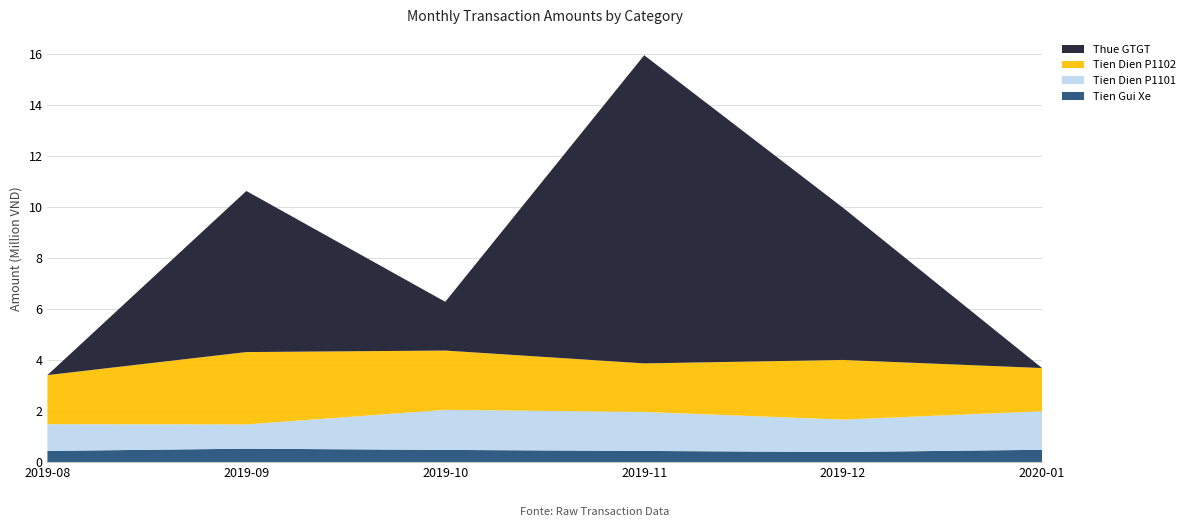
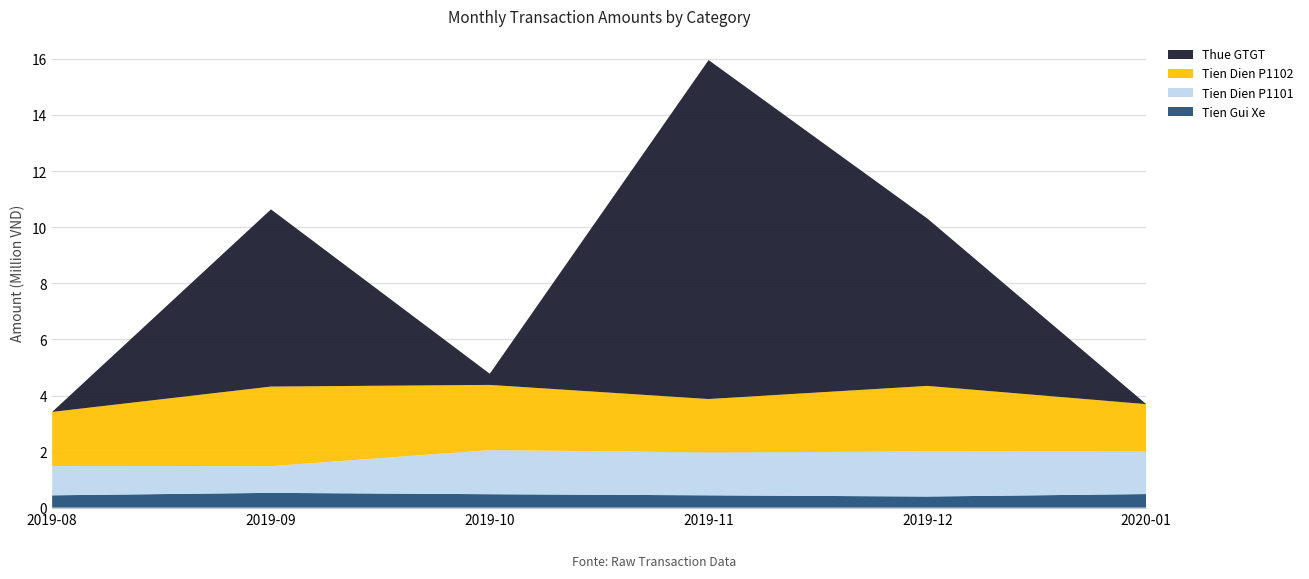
  {
    "Tien Gui Xe": {
      "2019-08": 0.4,
      "2019-09": 0.5,
      "2019-10": 0.5,
      "2019-11": 0.4,
      "2019-12": 0.4,
      "2020-01": 0.5
    },
    "Tien Dien P1101": {
      "2019-08": 1.0,
      "2019-09": 1.0,
      "2019-10": 1.6,
      "2019-11": 1.5,
-     "2019-12": 1.3,
+     "2019-12": 1.6,
      "2020-01": 1.5
    },
    "Tien Dien P1102": {
      "2019-09": 2.8,
      "2019-10": 2.3,
      "2019-11": 1.9,
      "2019-12": 2.3
    },
    "Thue GTGT": {
      "2019-09": 6.3,
-     "2019-10": 1.9,
+     "2019-10": 0.4,
      "2019-11": 12.1,
      "2019-12": 6.0
    }
  }
